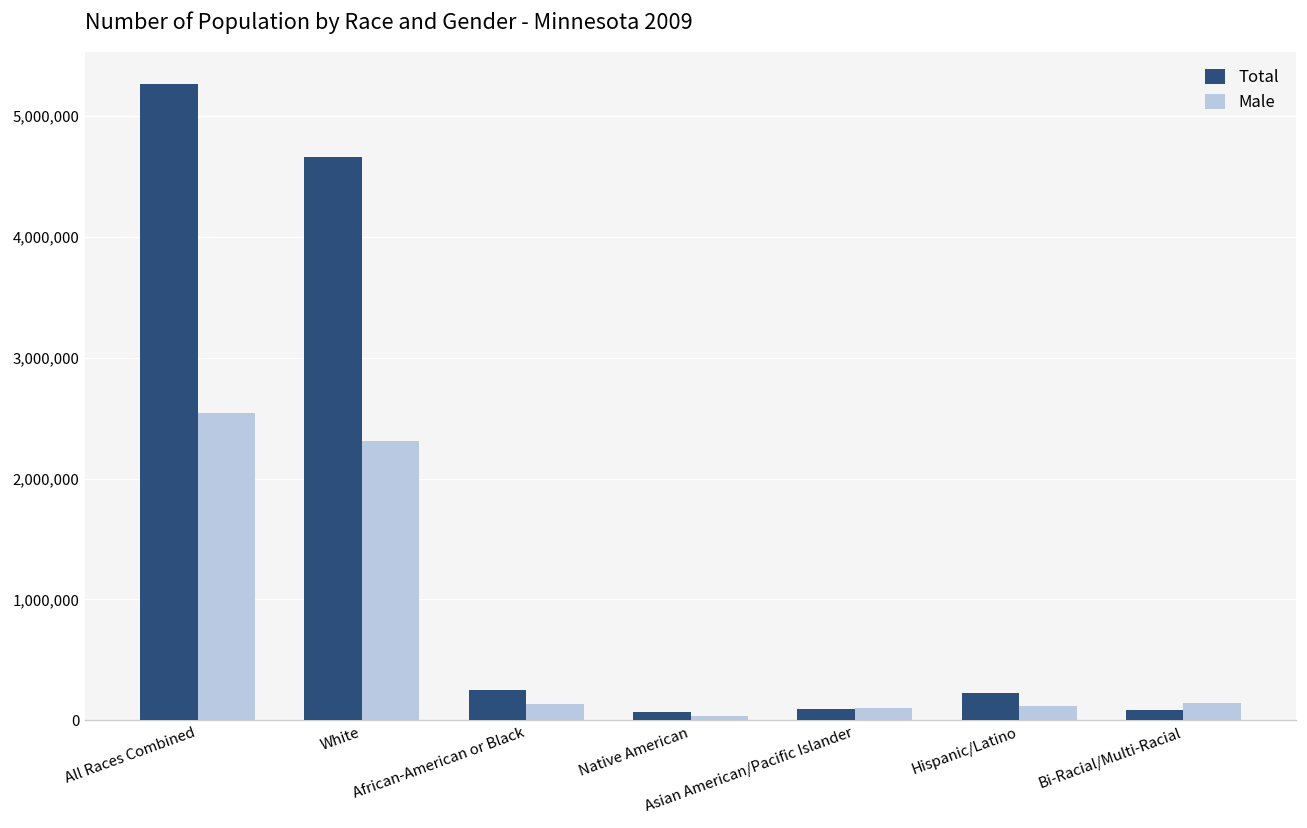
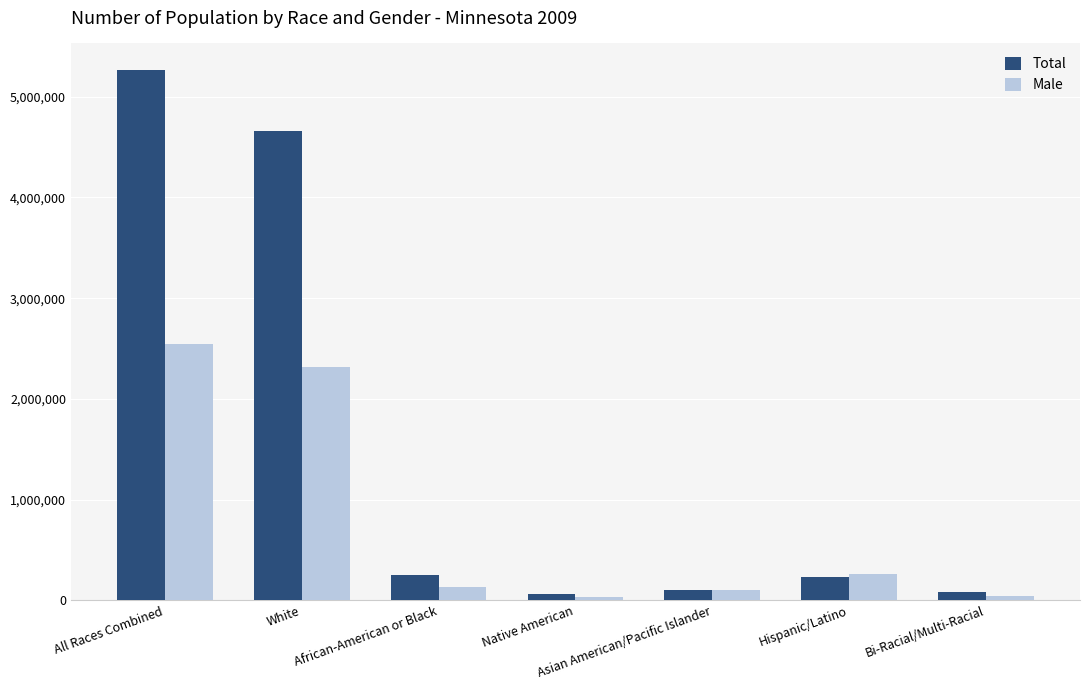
  {
    "Total": {
      "All Races Combined": "5,270,000",
      "White": "4,660,000",
      "African-American or Black": "250,000",
      "Native American": "70,000",
      "Asian American/Pacific Islander": "100,000",
      "Hispanic/Latino": "230,000",
      "Bi-Racial/Multi-Racial": "80,000"
    },
    "Male": {
      "All Races Combined": "2,540,000",
      "White": "2,310,000",
      "African-American or Black": "130,000",
      "Native American": "30,000",
      "Asian American/Pacific Islander": "100,000",
-     "Hispanic/Latino": "120,000",
-     "Bi-Racial/Multi-Racial": "140,000"
+     "Hispanic/Latino": "260,000",
+     "Bi-Racial/Multi-Racial": "40,000"
    }
  }
